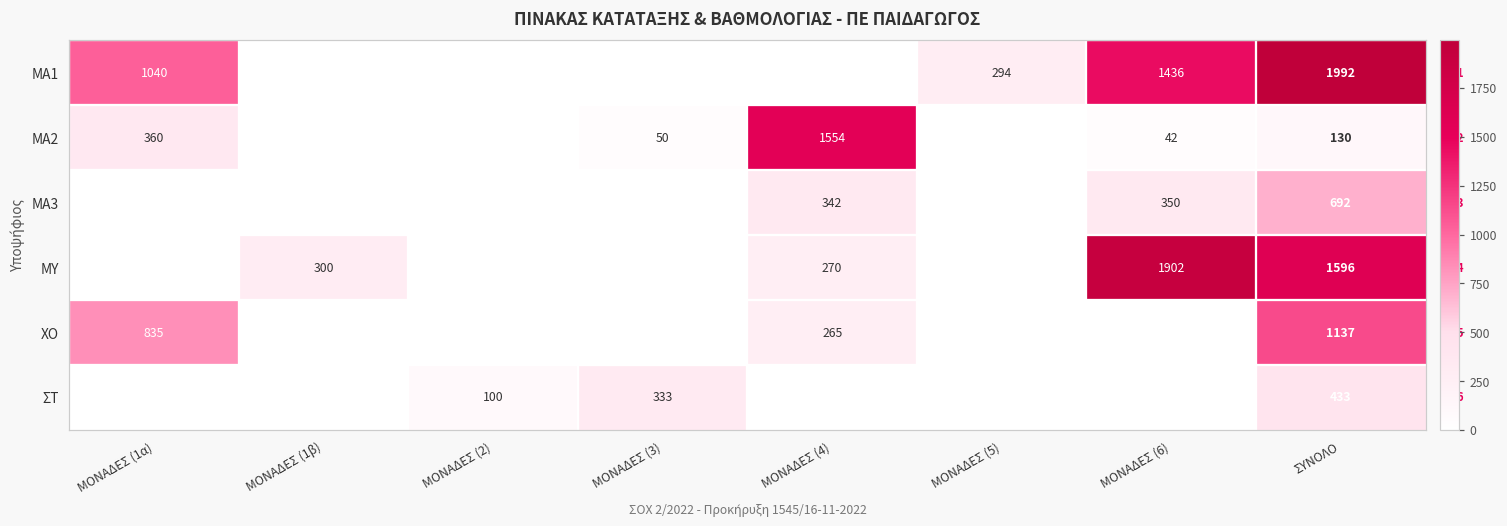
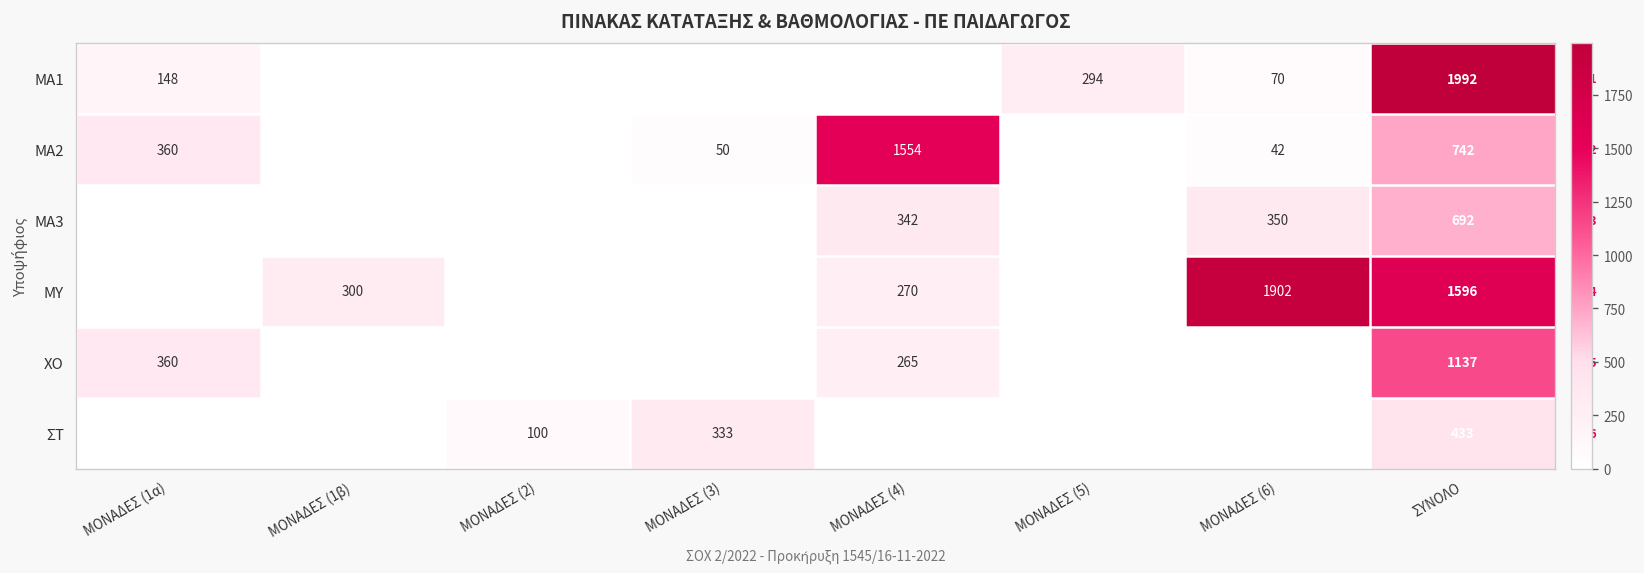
  {
    "ΜΑ1": {
-     "ΜΟΝΑΔΕΣ (1α)": 1040,
+     "ΜΟΝΑΔΕΣ (1α)": 148,
      "ΜΟΝΑΔΕΣ (5)": 294,
-     "ΜΟΝΑΔΕΣ (6)": 1436,
+     "ΜΟΝΑΔΕΣ (6)": 70,
      "ΣΥΝΟΛΟ": 1992
    },
    "ΜΑ2": {
      "ΜΟΝΑΔΕΣ (1α)": 360,
      "ΜΟΝΑΔΕΣ (3)": 50,
      "ΜΟΝΑΔΕΣ (4)": 1554,
      "ΜΟΝΑΔΕΣ (6)": 42,
-     "ΣΥΝΟΛΟ": 130
+     "ΣΥΝΟΛΟ": 742
    },
    "ΜΑ3": {
      "ΜΟΝΑΔΕΣ (4)": 342,
      "ΜΟΝΑΔΕΣ (6)": 350,
      "ΣΥΝΟΛΟ": 692
    },
    "ΜΥ": {
      "ΜΟΝΑΔΕΣ (1β)": 300,
      "ΜΟΝΑΔΕΣ (4)": 270,
      "ΜΟΝΑΔΕΣ (6)": 1902,
      "ΣΥΝΟΛΟ": 1596
    },
    "ΧΟ": {
-     "ΜΟΝΑΔΕΣ (1α)": 835,
+     "ΜΟΝΑΔΕΣ (1α)": 360,
      "ΜΟΝΑΔΕΣ (4)": 265,
      "ΣΥΝΟΛΟ": 1137
    },
    "ΣΤ": {
      "ΜΟΝΑΔΕΣ (2)": 100,
      "ΜΟΝΑΔΕΣ (3)": 333
    }
  }
